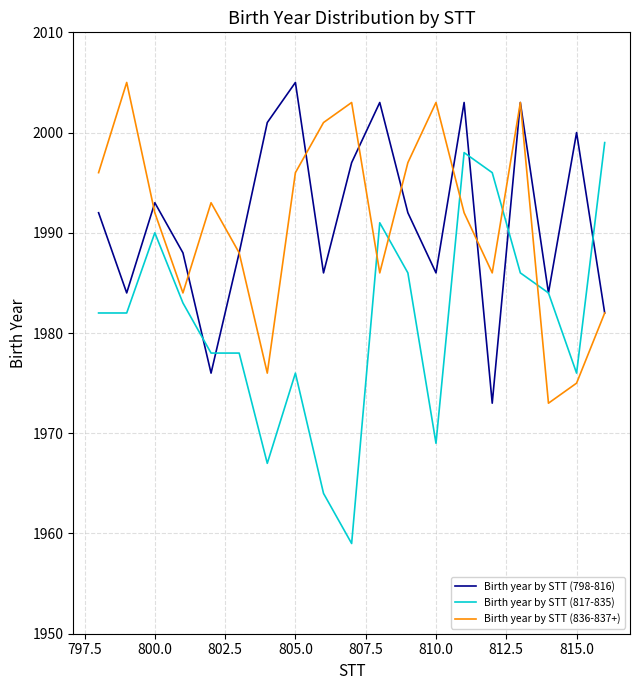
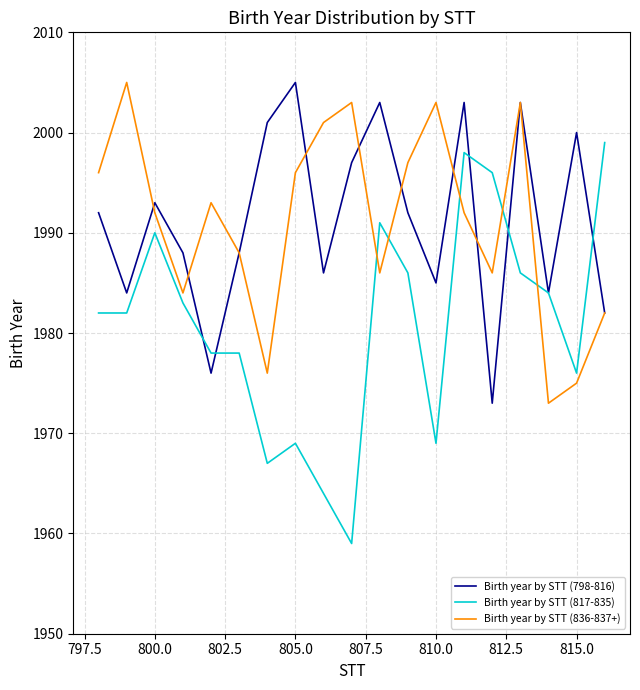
  {
    "Birth year by STT (798-816)": {
      "800.0": 1993,
      "805.0": 2005,
-     "810.0": 1986,
+     "810.0": 1985,
      "815.0": 2000
    },
    "Birth year by STT (817-835)": {
      "800.0": 1990,
-     "805.0": 1976,
+     "805.0": 1969,
      "810.0": 1969,
      "815.0": 1976
    },
    "Birth year by STT (836-837+)": {
      "800.0": 1992,
      "805.0": 1996,
      "810.0": 2003,
      "815.0": 1975
    }
  }
